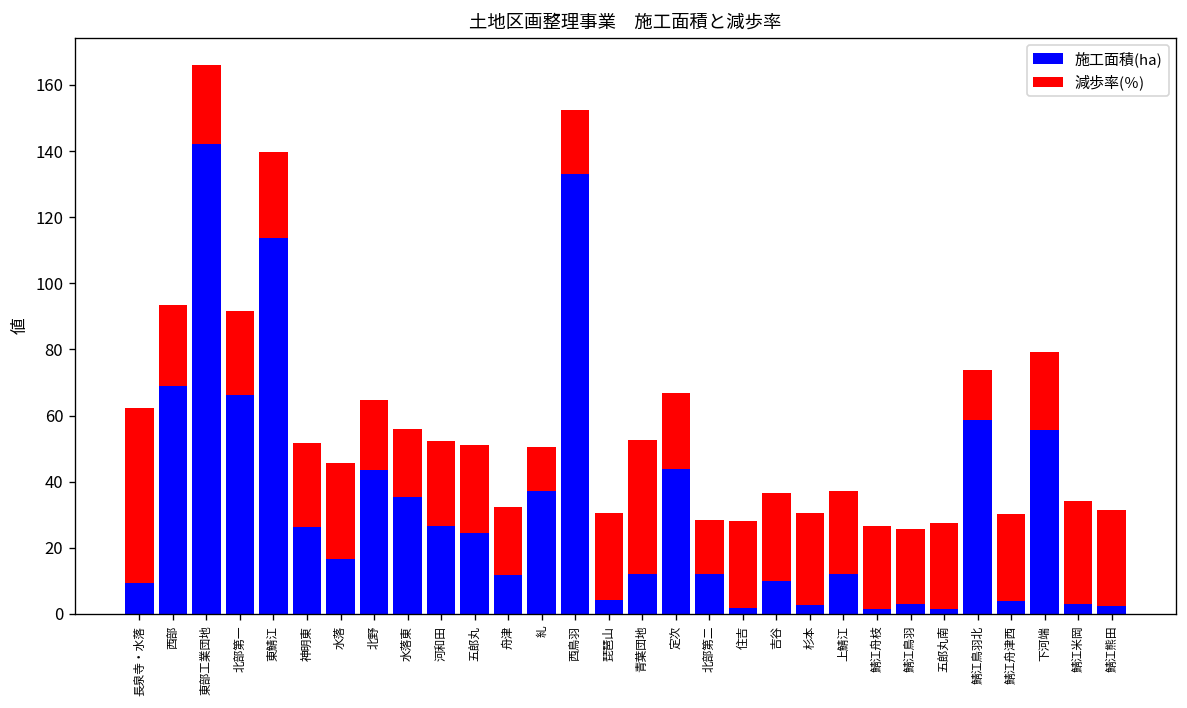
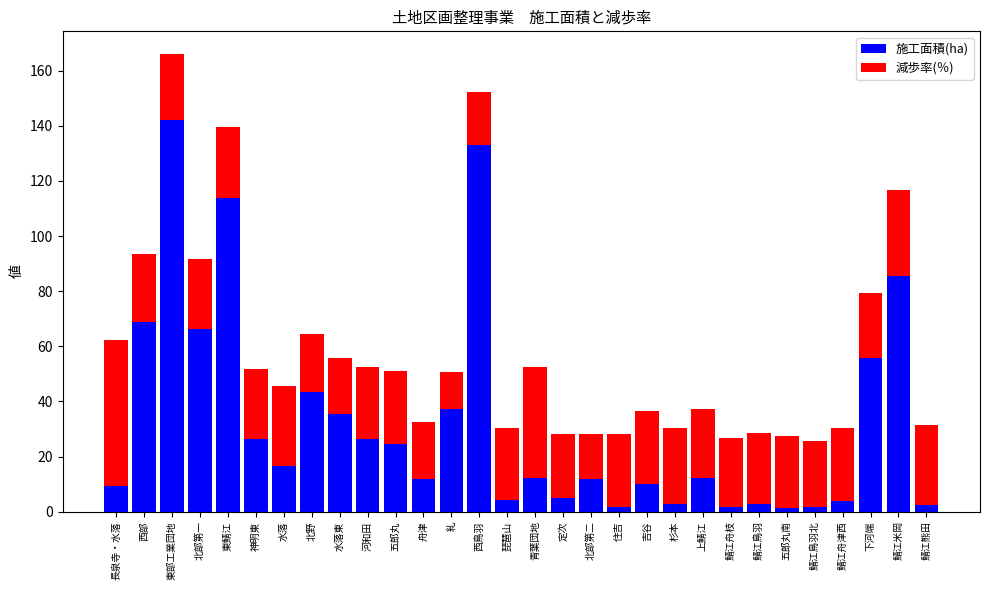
  {
    "施工面積(ha)": {
      "長泉寺・水落": 9,
      "西部": 69,
      "東部工業団地": 142,
      "北部第一": 66,
      "東鯖江": 114,
      "神明東": 26,
      "水落": 17,
      "北野": 43,
      "水落東": 36,
      "河和田": 27,
      "五郎丸": 25,
      "舟津": 12,
      "糺": 37,
      "西鳥羽": 133,
      "琵琶山": 4,
      "青葉団地": 12,
-     "定次": 44,
+     "定次": 5,
      "北部第二": 12,
      "住吉": 2,
      "吉谷": 10,
      "杉本": 3,
      "上鯖江": 12,
      "鯖江舟枝": 2,
      "鯖江鳥羽": 3,
      "五郎丸南": 2,
-     "鯖江鳥羽北": 59,
+     "鯖江鳥羽北": 2,
      "鯖江舟津西": 4,
      "下河端": 56,
-     "鯖江米岡": 3,
+     "鯖江米岡": 85,
      "鯖江熊田": 2
    },
    "減歩率(％)": {
      "長泉寺・水落": 53,
      "西部": 25,
      "東部工業団地": 24,
      "北部第一": 25,
      "東鯖江": 26,
      "神明東": 26,
      "水落": 29,
      "北野": 21,
      "水落東": 20,
      "河和田": 26,
      "五郎丸": 27,
      "舟津": 21,
      "糺": 13,
      "西鳥羽": 19,
      "琵琶山": 26,
      "青葉団地": 40,
      "定次": 23,
      "北部第二": 16,
      "住吉": 26,
      "吉谷": 27,
      "杉本": 28,
      "上鯖江": 25,
      "鯖江舟枝": 25,
-     "鯖江鳥羽": 23,
+     "鯖江鳥羽": 26,
      "五郎丸南": 26,
-     "鯖江鳥羽北": 15,
+     "鯖江鳥羽北": 24,
      "鯖江舟津西": 26,
      "下河端": 24,
      "鯖江米岡": 31,
      "鯖江熊田": 29
    }
  }
